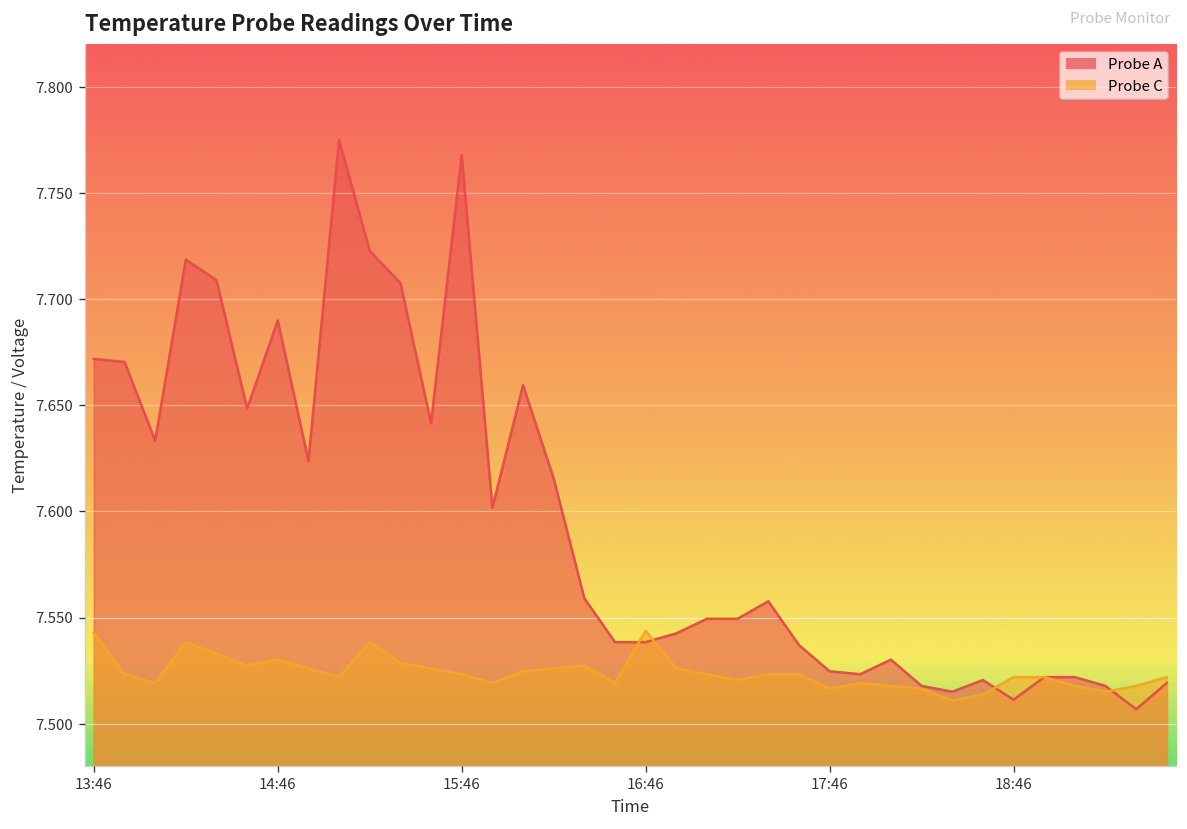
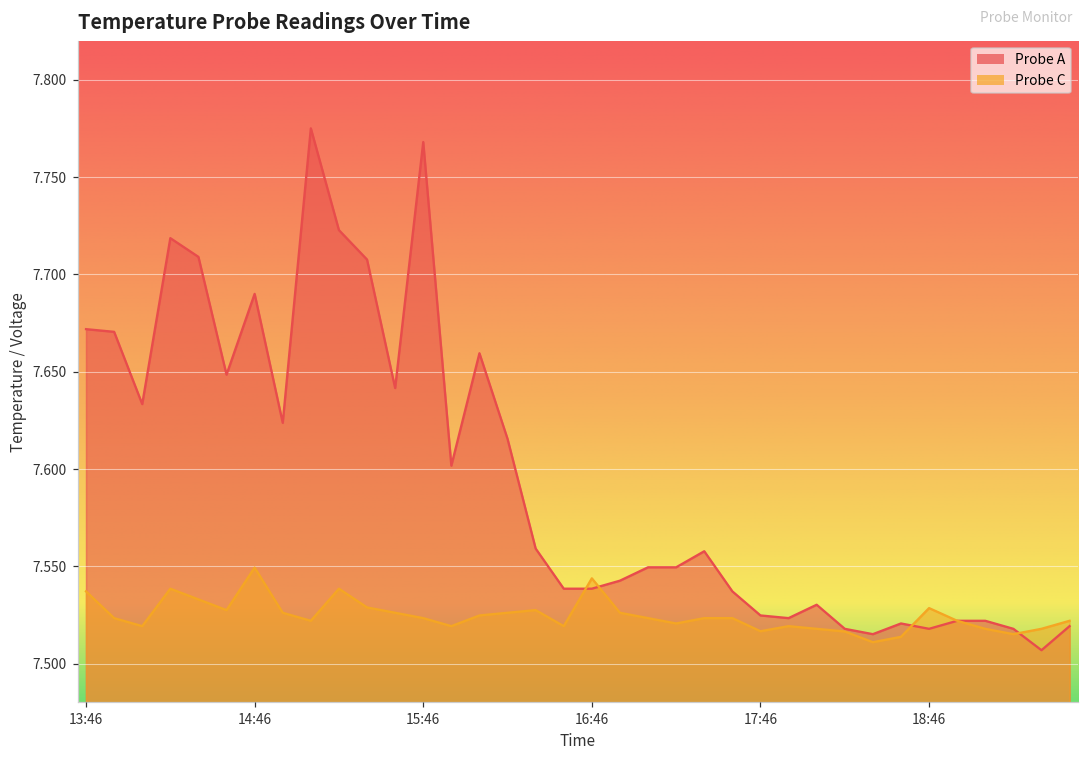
  {
    "Probe A": {
      "13:46": 7.672,
      "14:46": 7.690,
      "15:46": 7.768,
      "16:46": 7.538,
      "17:46": 7.525,
-     "18:46": 7.511
+     "18:46": 7.518
    },
    "Probe C": {
-     "13:46": 7.543,
-     "14:46": 7.530,
+     "13:46": 7.537,
+     "14:46": 7.549,
      "15:46": 7.523,
      "16:46": 7.544,
      "17:46": 7.517,
-     "18:46": 7.522
+     "18:46": 7.529
    }
  }
